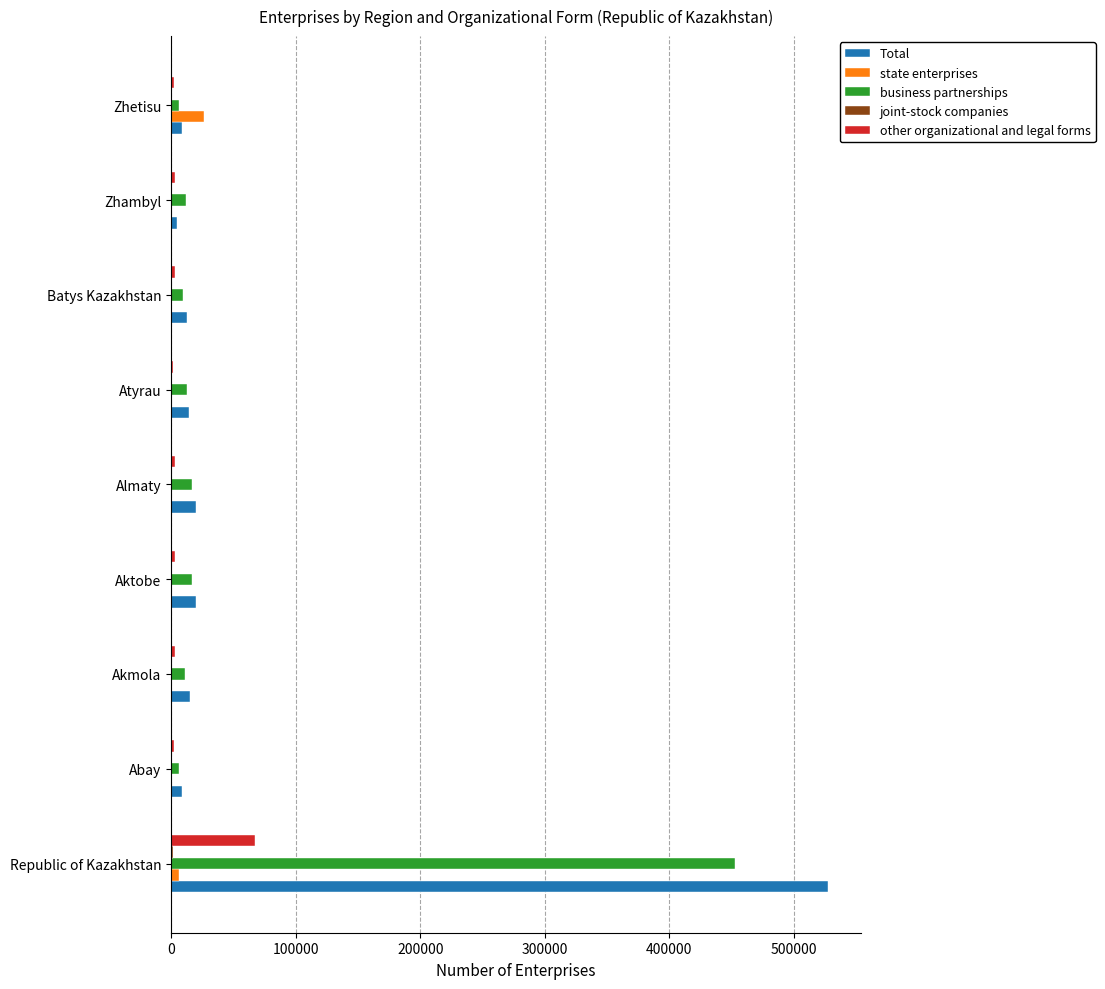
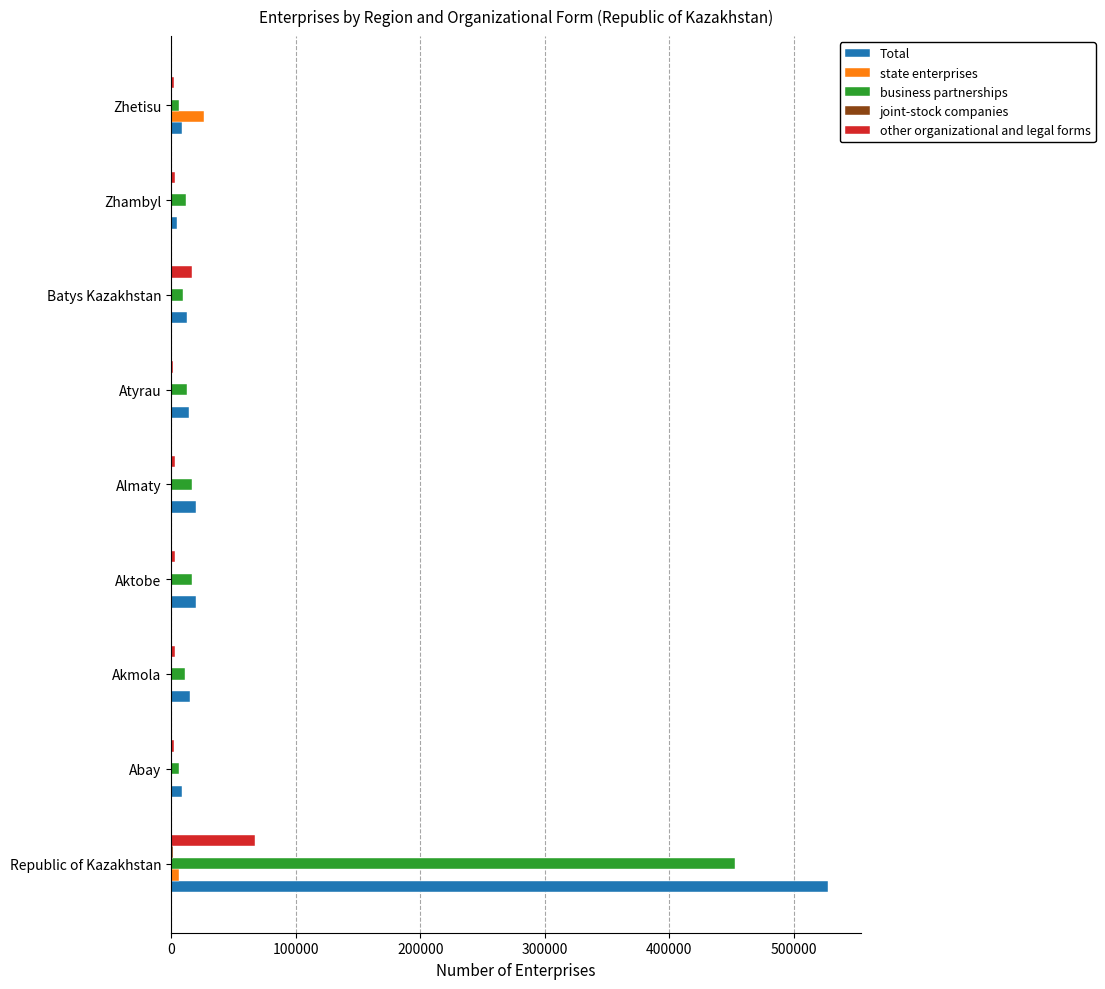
  {
    "Total": {
      "Zhetisu": 8000,
      "Zhambyl": 4000,
      "Batys Kazakhstan": 12000,
      "Atyrau": 14000,
      "Almaty": 20000,
      "Aktobe": 20000,
      "Akmola": 15000,
      "Abay": 8000,
      "Republic of Kazakhstan": 527000
    },
    "state enterprises": {
      "Zhetisu": 27000,
      "Republic of Kazakhstan": 6000
    },
    "business partnerships": {
      "Zhetisu": 6000,
      "Zhambyl": 12000,
      "Batys Kazakhstan": 10000,
      "Atyrau": 12000,
      "Almaty": 16000,
      "Aktobe": 16000,
      "Akmola": 11000,
      "Abay": 6000,
      "Republic of Kazakhstan": 453000
    },
    "other organizational and legal forms": {
      "Zhetisu": 2000,
      "Zhambyl": 3000,
-     "Batys Kazakhstan": 3000,
+     "Batys Kazakhstan": 16000,
      "Almaty": 3000,
      "Aktobe": 3000,
      "Akmola": 3000,
      "Abay": 2000,
      "Republic of Kazakhstan": 67000
    }
  }
